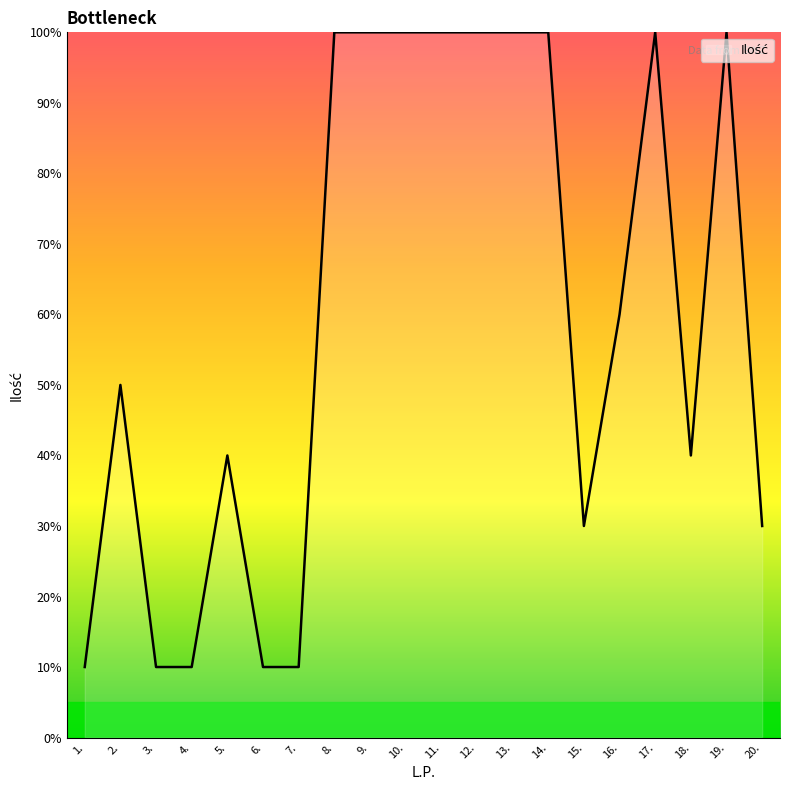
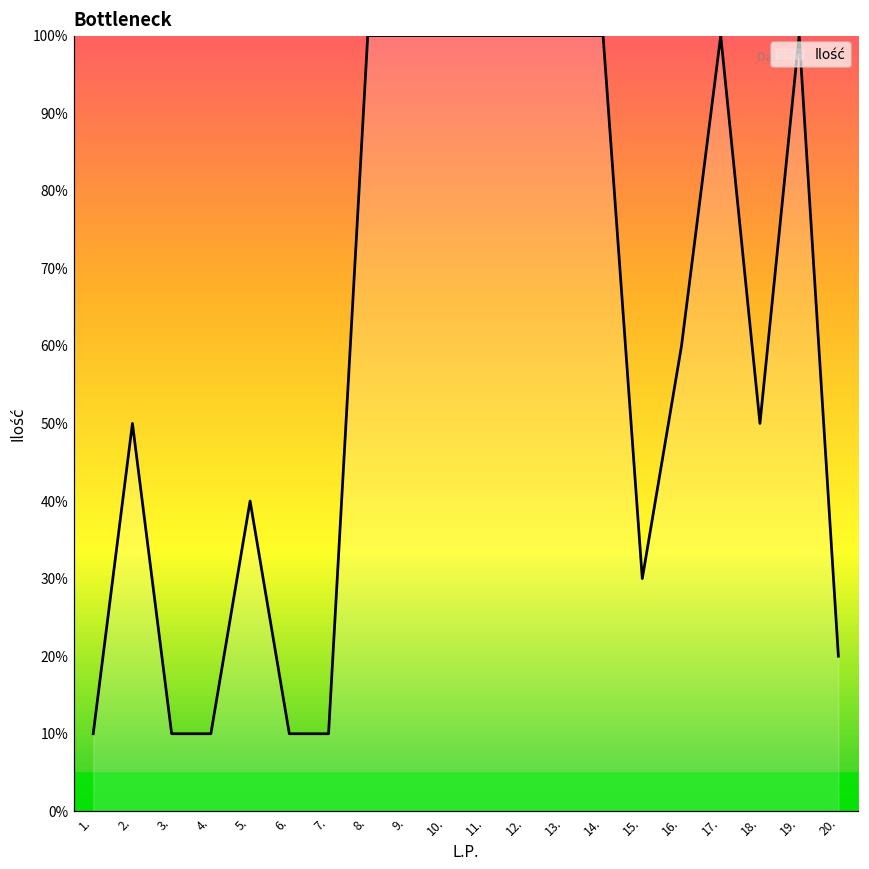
  {
    "1.": "10%",
    "2.": "50%",
    "3.": "10%",
    "4.": "10%",
    "5.": "40%",
    "6.": "10%",
    "7.": "10%",
    "8.": "100%",
    "9.": "100%",
    "10.": "100%",
    "11.": "100%",
    "12.": "100%",
    "13.": "100%",
    "14.": "100%",
    "15.": "30%",
    "16.": "60%",
    "17.": "100%",
-   "18.": "40%",
+   "18.": "50%",
    "19.": "100%",
-   "20.": "30%"
+   "20.": "20%"
  }
